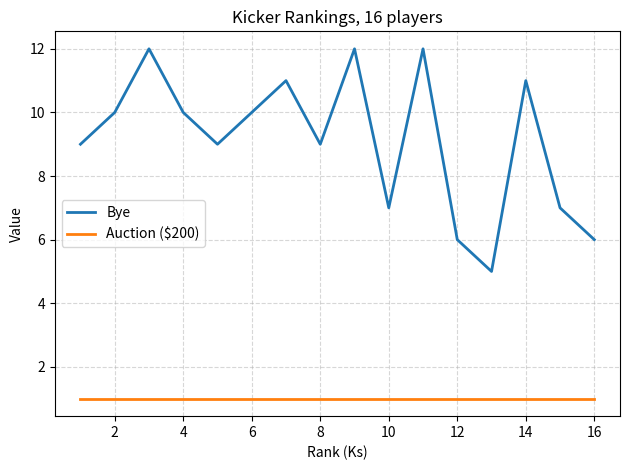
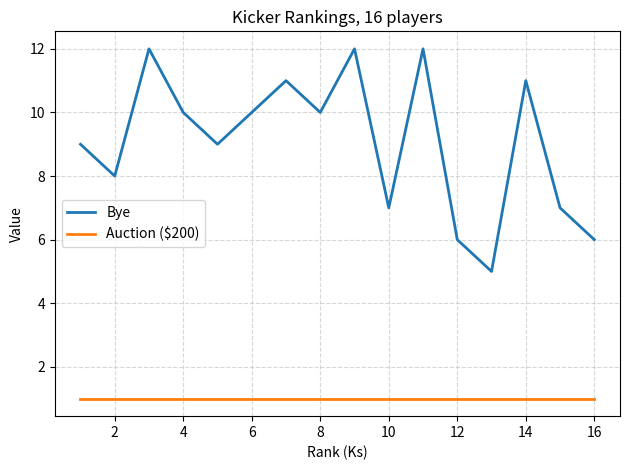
  {
    "Bye": {
-     "2": 10,
+     "2": 8,
      "4": 10,
      "6": 10,
-     "8": 9,
+     "8": 10,
      "10": 7,
      "12": 6,
      "14": 11,
      "16": 6
    },
    "Auction ($200)": {
      "2": 1,
      "4": 1,
      "6": 1,
      "8": 1,
      "10": 1,
      "12": 1,
      "14": 1,
      "16": 1
    }
  }
